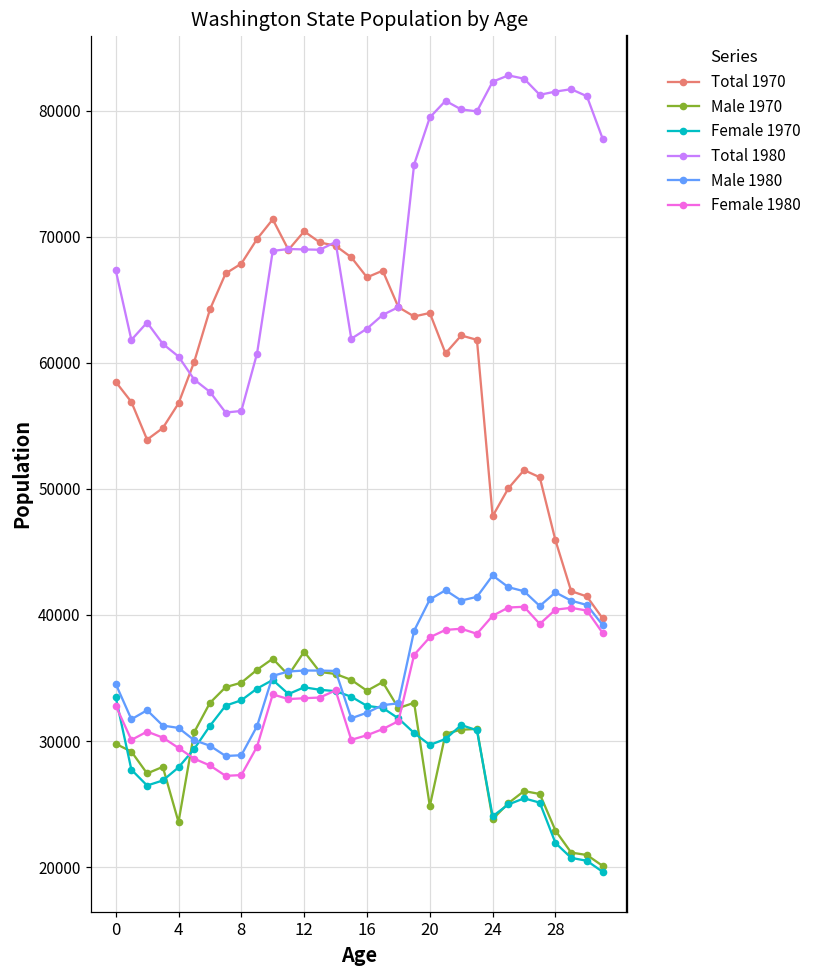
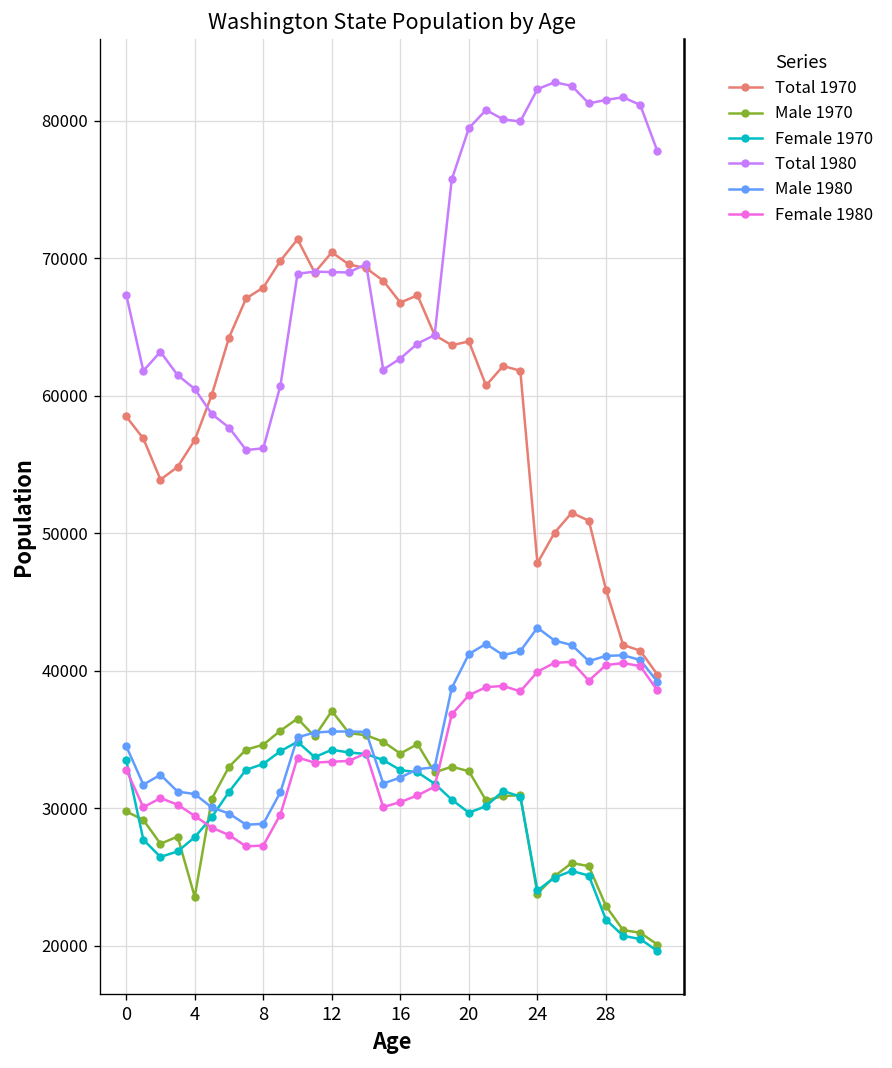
  {
    "Total 1970": {
      "0": 58500,
      "4": 56800,
      "8": 67900,
      "12": 70400,
      "16": 66800,
      "20": 63900,
      "24": 47800,
      "28": 45900
    },
    "Male 1970": {
      "0": 29800,
      "4": 23600,
      "8": 34600,
      "12": 37100,
      "16": 34000,
-     "20": 24800,
+     "20": 32700,
      "24": 23800,
      "28": 22900
    },
    "Female 1970": {
      "0": 33500,
      "4": 27900,
      "8": 33200,
      "12": 34300,
      "16": 32800,
      "20": 29700,
      "24": 24000,
      "28": 21900
    },
    "Male 1980": {
      "0": 34500,
      "4": 31000,
      "8": 28900,
      "12": 35600,
      "16": 32200,
      "20": 41200,
      "24": 43100,
-     "28": 41800
+     "28": 41100
    }
  }
